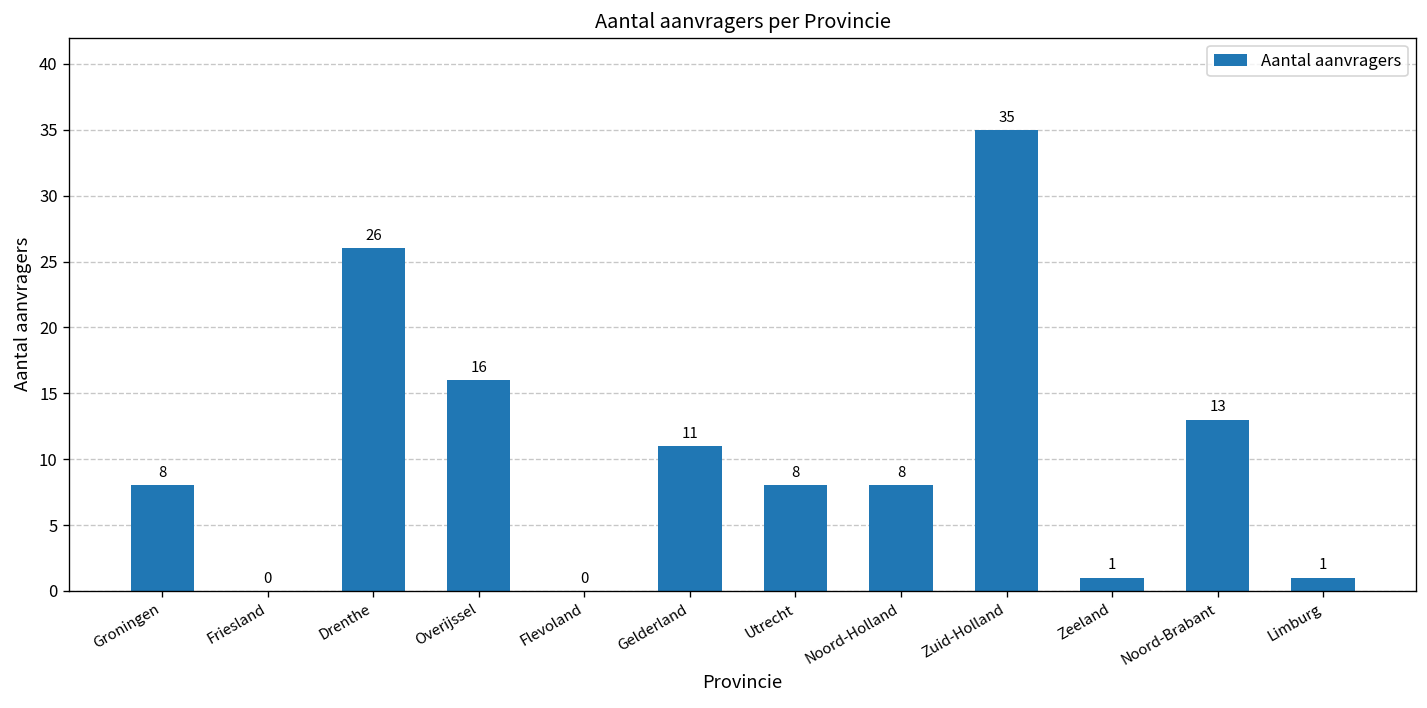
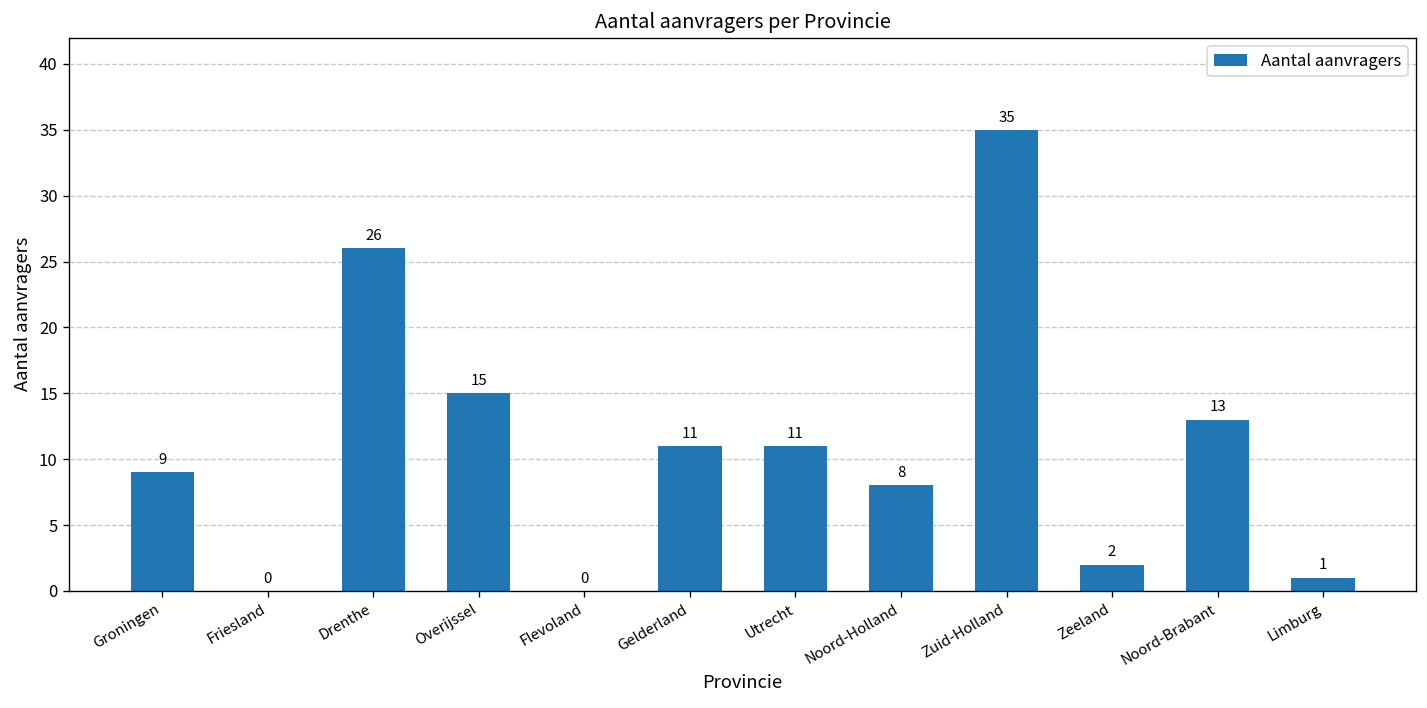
  {
-   "Groningen": 8,
+   "Groningen": 9,
    "Friesland": 0,
    "Drenthe": 26,
-   "Overijssel": 16,
+   "Overijssel": 15,
    "Flevoland": 0,
    "Gelderland": 11,
-   "Utrecht": 8,
+   "Utrecht": 11,
    "Noord-Holland": 8,
    "Zuid-Holland": 35,
-   "Zeeland": 1,
+   "Zeeland": 2,
    "Noord-Brabant": 13,
    "Limburg": 1
  }
